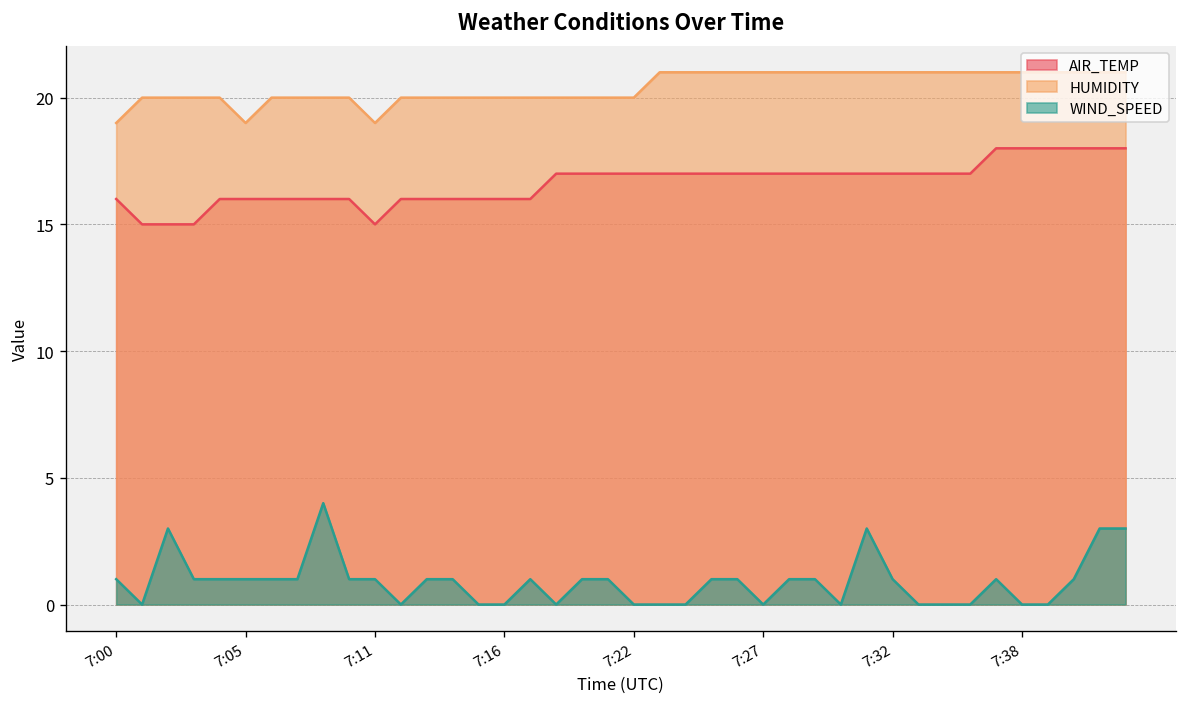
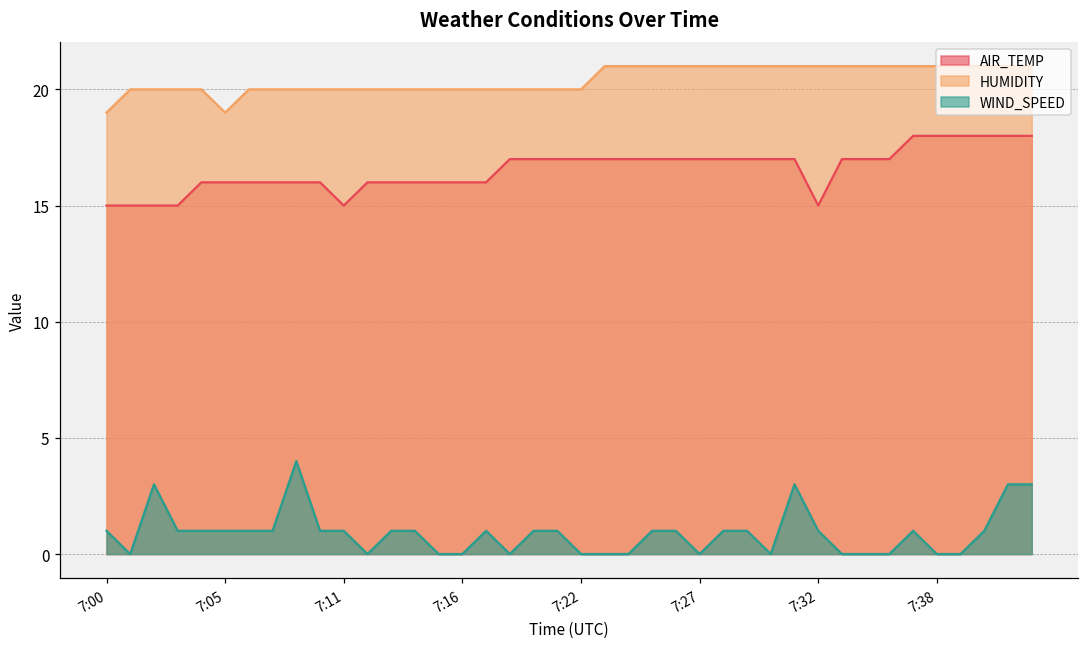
  {
    "AIR_TEMP": {
-     "7:00": 16,
+     "7:00": 15,
      "7:05": 16,
      "7:11": 15,
      "7:16": 16,
      "7:22": 17,
      "7:27": 17,
-     "7:32": 17,
+     "7:32": 15,
      "7:38": 18
    },
    "HUMIDITY": {
      "7:00": 19,
      "7:05": 19,
-     "7:11": 19,
+     "7:11": 20,
      "7:16": 20,
      "7:22": 20,
      "7:27": 21,
      "7:32": 21
    },
    "WIND_SPEED": {
      "7:00": 1,
      "7:05": 1,
      "7:11": 1,
      "7:16": 0,
      "7:22": 0,
      "7:27": 0,
      "7:32": 1,
      "7:38": 0
    }
  }
